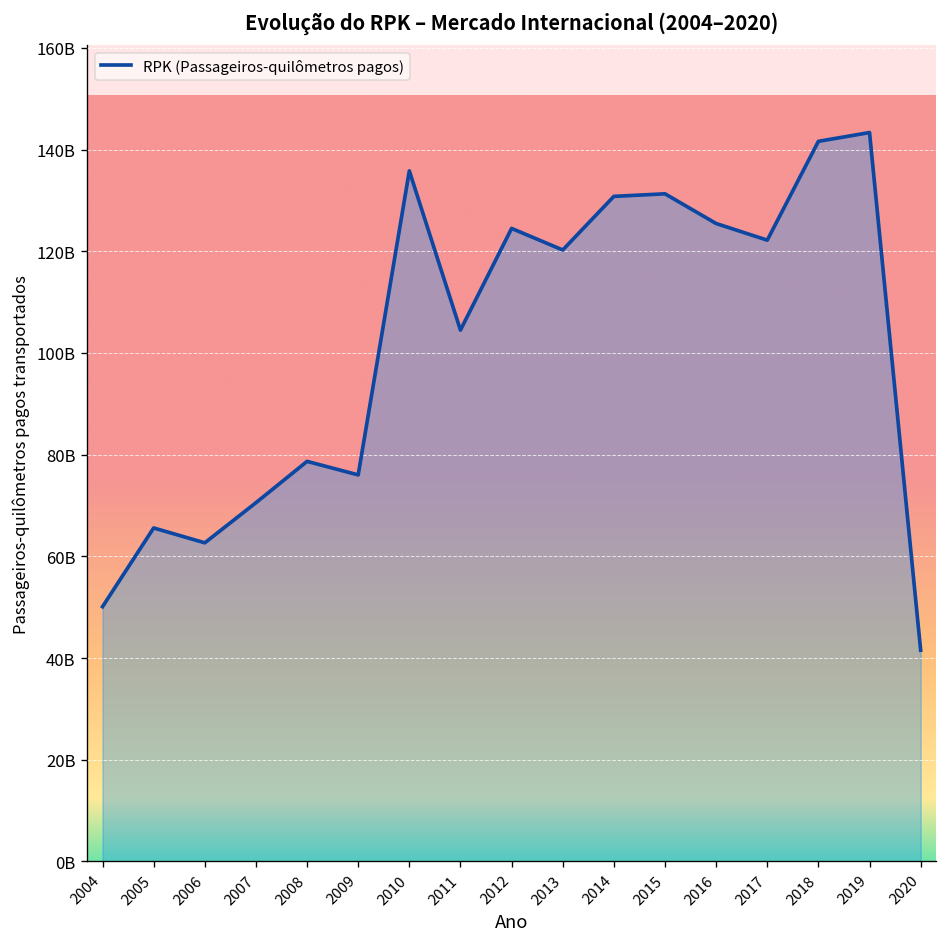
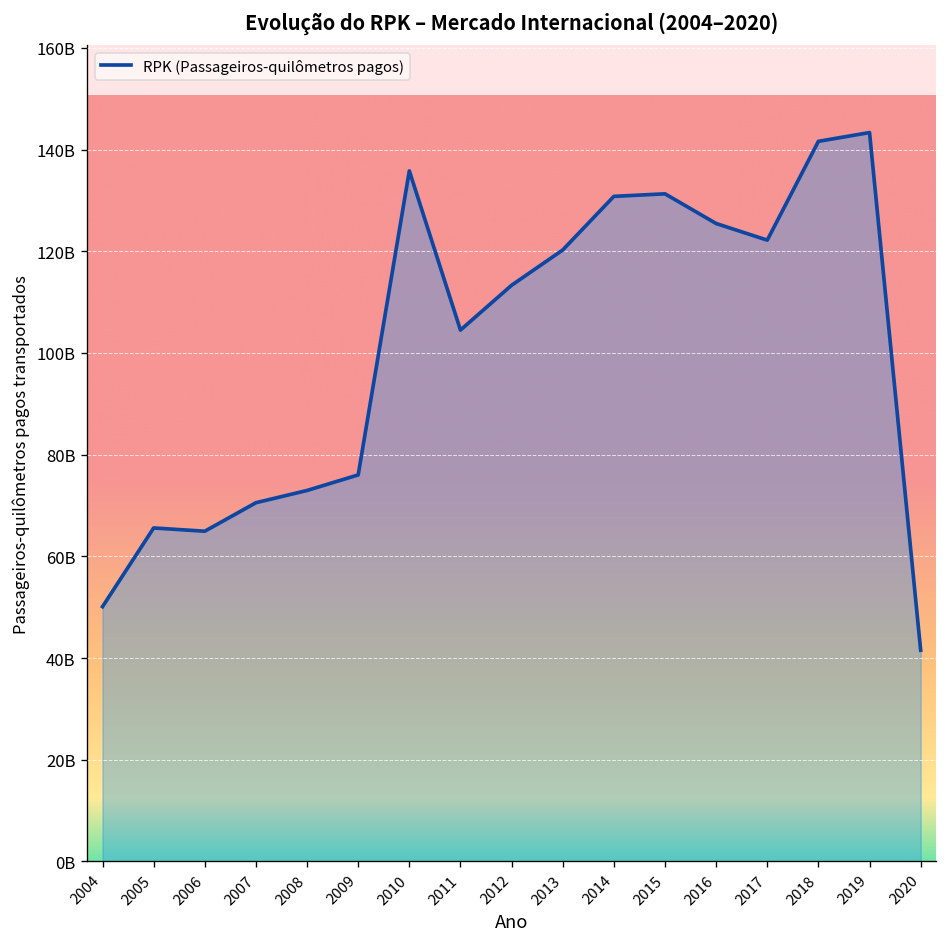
  {
    "2004": 50000000000,
    "2005": 66000000000,
-   "2006": 63000000000,
+   "2006": 65000000000,
    "2007": 71000000000,
-   "2008": 79000000000,
+   "2008": 73000000000,
    "2009": 76000000000,
    "2010": 136000000000,
    "2011": 105000000000,
-   "2012": 124000000000,
+   "2012": 113000000000,
    "2013": 120000000000,
    "2014": 131000000000,
    "2015": 131000000000,
    "2016": 125000000000,
    "2017": 122000000000,
    "2018": 142000000000,
    "2019": 143000000000,
    "2020": 42000000000
  }
